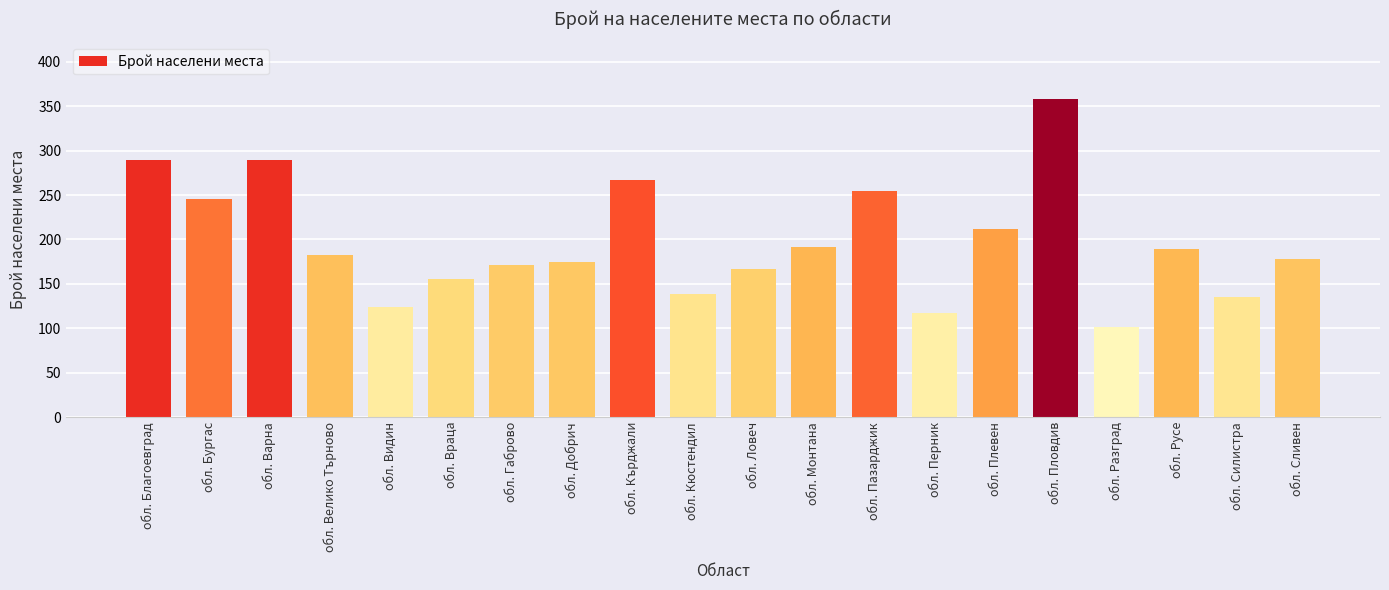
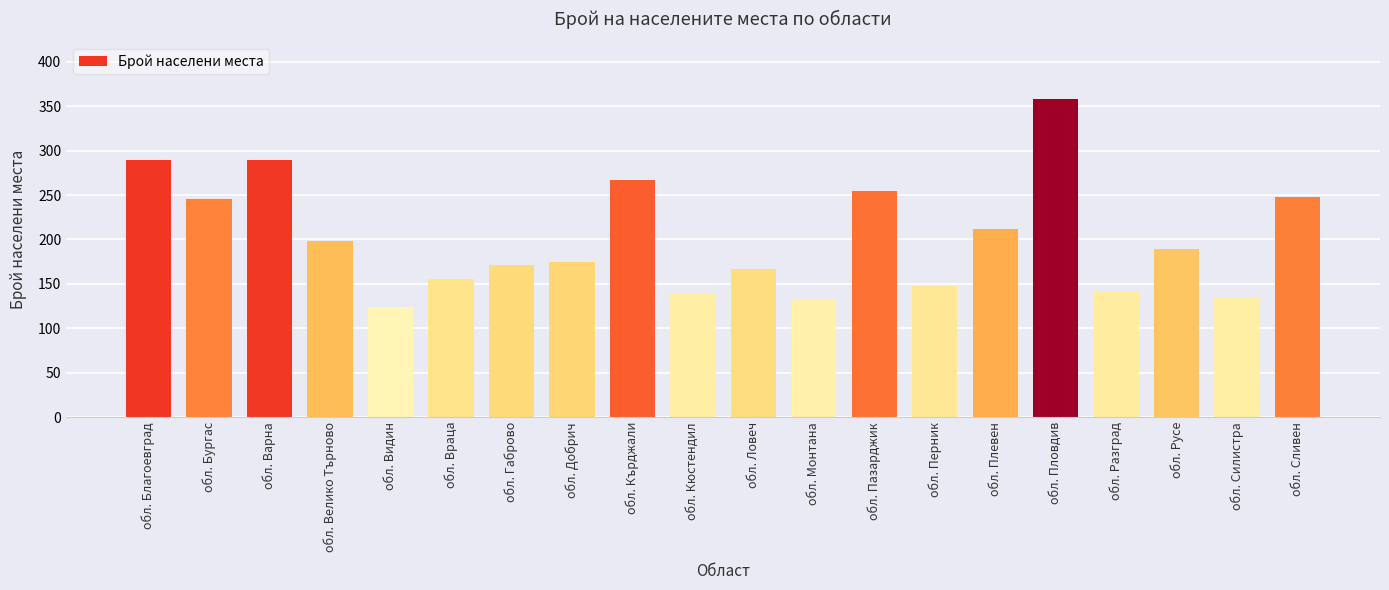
  {
    "обл. Благоевград": 290,
    "обл. Бургас": 250,
    "обл. Варна": 290,
-   "обл. Велико Търново": 180,
+   "обл. Велико Търново": 200,
    "обл. Видин": 120,
    "обл. Враца": 160,
    "обл. Габрово": 170,
    "обл. Добрич": 180,
    "обл. Кърджали": 270,
    "обл. Кюстендил": 140,
    "обл. Ловеч": 170,
-   "обл. Монтана": 190,
+   "обл. Монтана": 130,
    "обл. Пазарджик": 260,
-   "обл. Перник": 120,
+   "обл. Перник": 150,
    "обл. Плевен": 210,
    "обл. Пловдив": 360,
-   "обл. Разград": 100,
+   "обл. Разград": 140,
    "обл. Русе": 190,
    "обл. Силистра": 140,
-   "обл. Сливен": 180
+   "обл. Сливен": 250
  }
